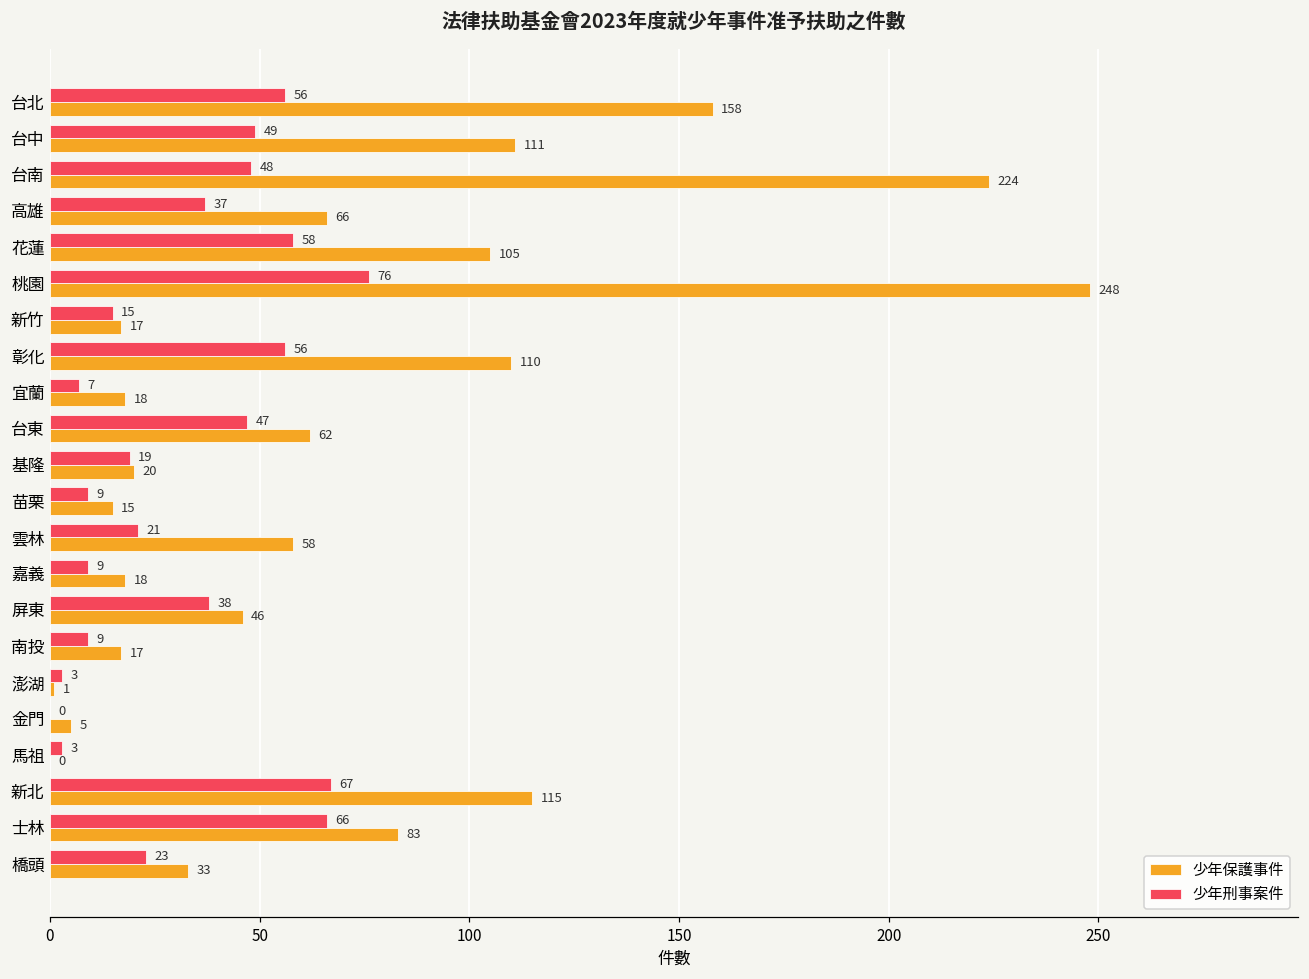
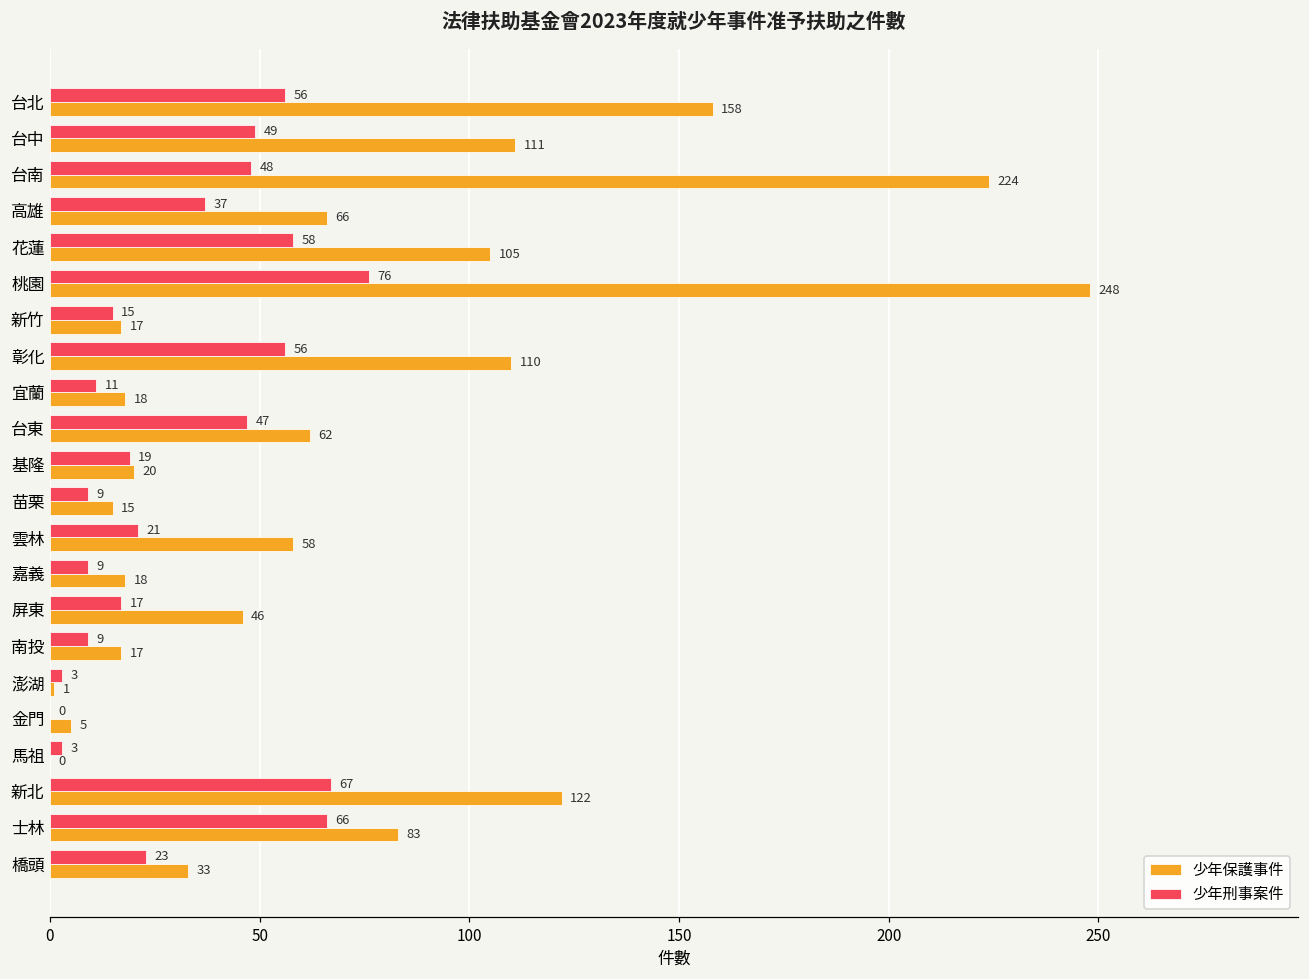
  {
    "少年保護事件": {
      "台北": 158,
      "台中": 111,
      "台南": 224,
      "高雄": 66,
      "花蓮": 105,
      "桃園": 248,
      "新竹": 17,
      "彰化": 110,
      "宜蘭": 18,
      "台東": 62,
      "基隆": 20,
      "苗栗": 15,
      "雲林": 58,
      "嘉義": 18,
      "屏東": 46,
      "南投": 17,
      "澎湖": 1,
      "金門": 5,
      "馬祖": 0,
-     "新北": 115,
+     "新北": 122,
      "士林": 83,
      "橋頭": 33
    },
    "少年刑事案件": {
      "台北": 56,
      "台中": 49,
      "台南": 48,
      "高雄": 37,
      "花蓮": 58,
      "桃園": 76,
      "新竹": 15,
      "彰化": 56,
-     "宜蘭": 7,
+     "宜蘭": 11,
      "台東": 47,
      "基隆": 19,
      "苗栗": 9,
      "雲林": 21,
      "嘉義": 9,
-     "屏東": 38,
+     "屏東": 17,
      "南投": 9,
      "澎湖": 3,
      "金門": 0,
      "馬祖": 3,
      "新北": 67,
      "士林": 66,
      "橋頭": 23
    }
  }
